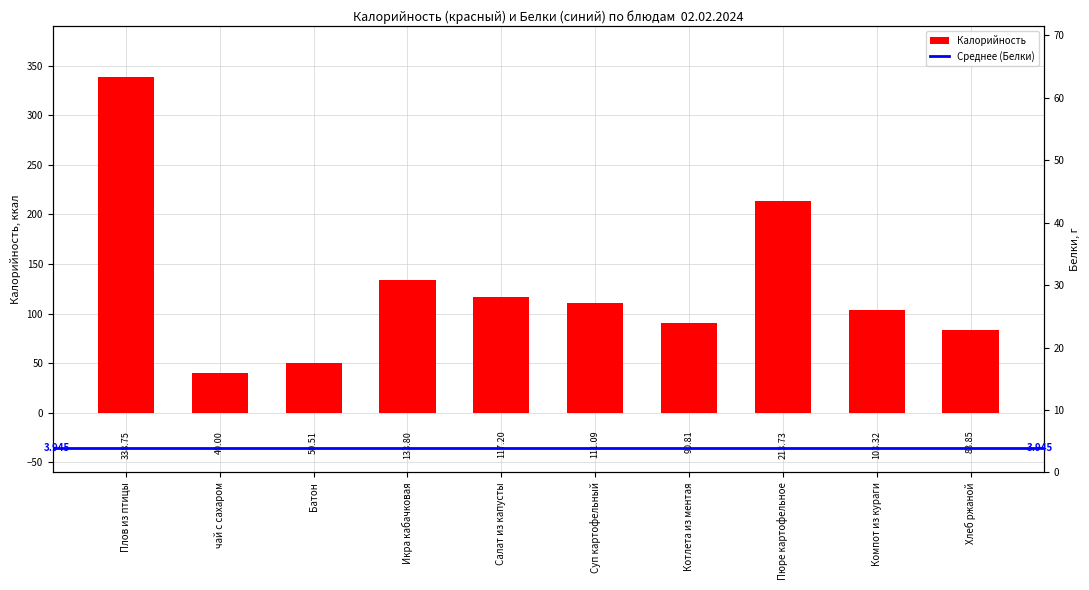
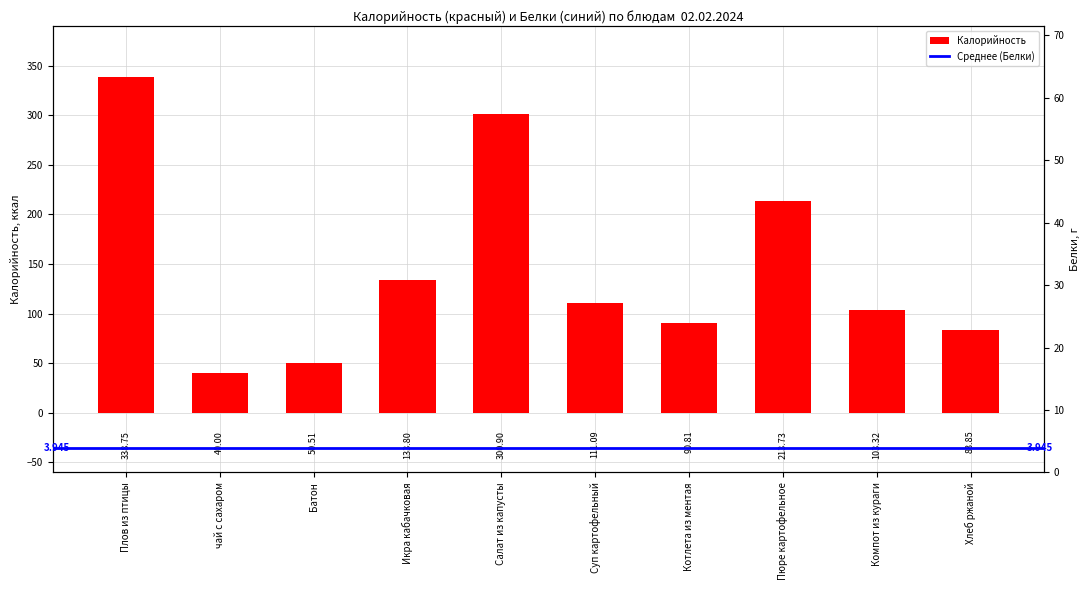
  {
-   "Салат из капусты": 117.20
+   "Салат из капусты": 300.90
  }
